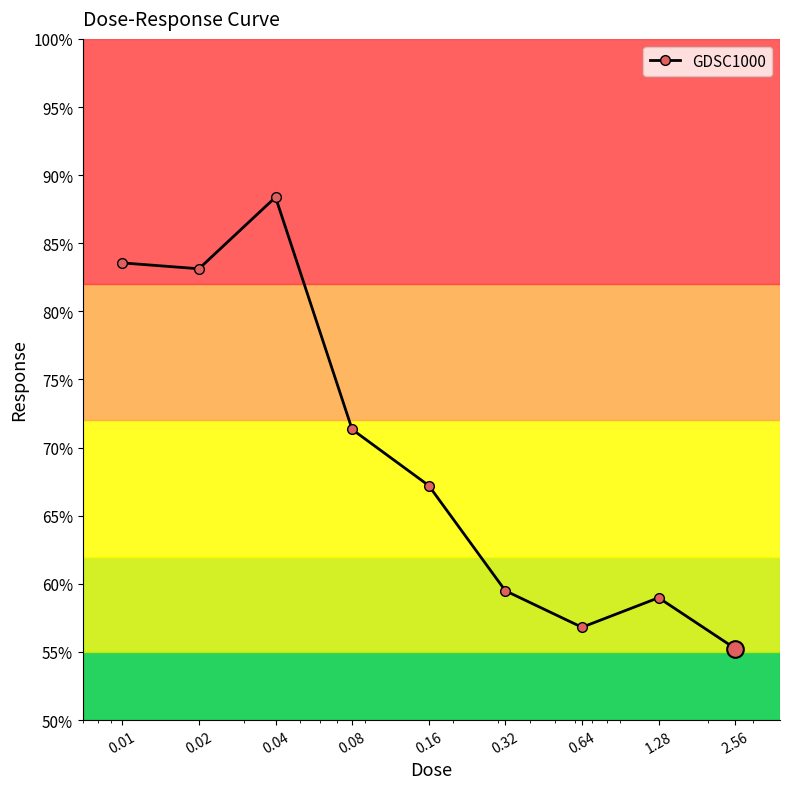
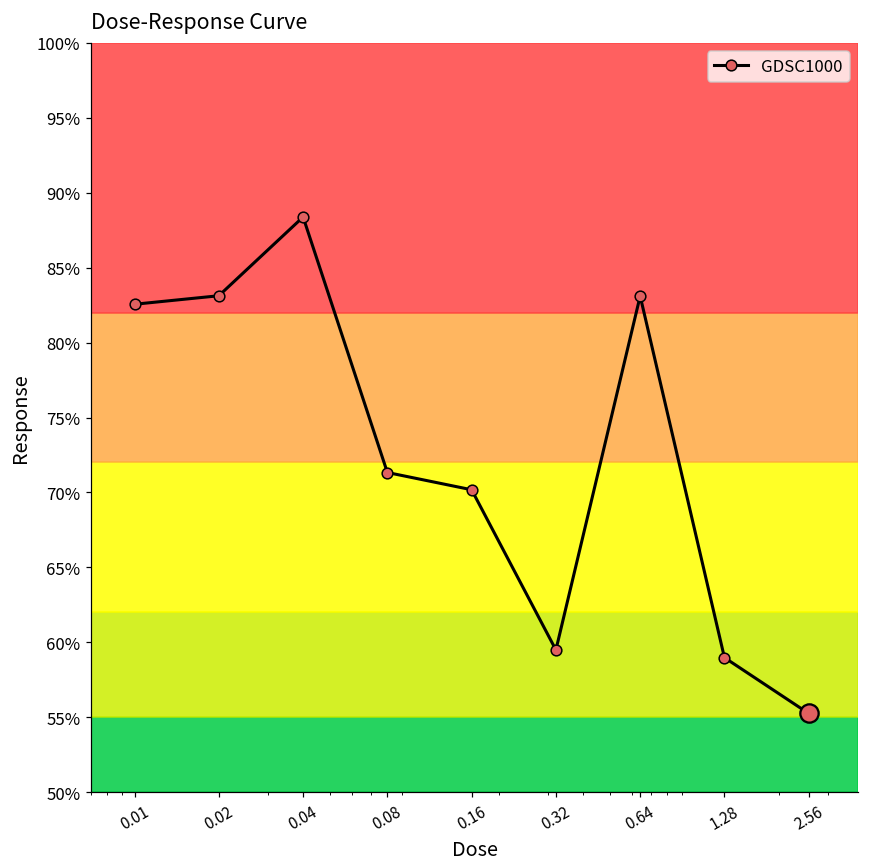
  {
    "GDSC1000": {
-     "0.01": "83.6%",
+     "0.01": "82.6%",
      "0.02": "83.1%",
      "0.04": "88.4%",
      "0.08": "71.3%",
-     "0.16": "67.2%",
+     "0.16": "70.2%",
      "0.32": "59.5%",
-     "0.64": "56.8%",
+     "0.64": "83.1%",
      "1.28": "59.0%"
    }
  }
